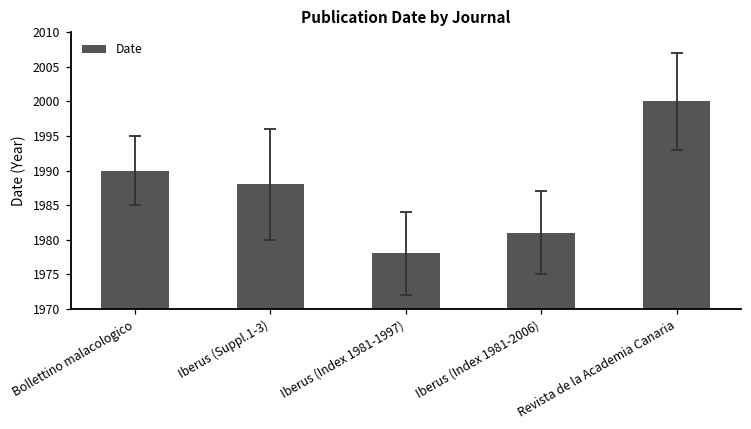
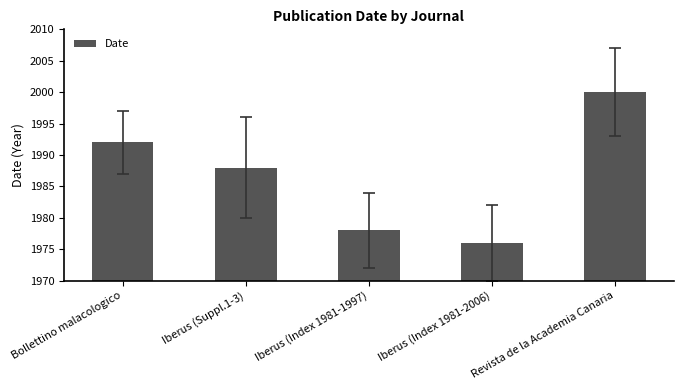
  {
    "Date": {
-     "Bollettino malacologico": 1990,
+     "Bollettino malacologico": 1992,
      "Iberus (Suppl.1-3)": 1988,
      "Iberus (Index 1981-1997)": 1978,
-     "Iberus (Index 1981-2006)": 1981,
+     "Iberus (Index 1981-2006)": 1976,
      "Revista de la Academia Canaria": 2000
    }
  }
